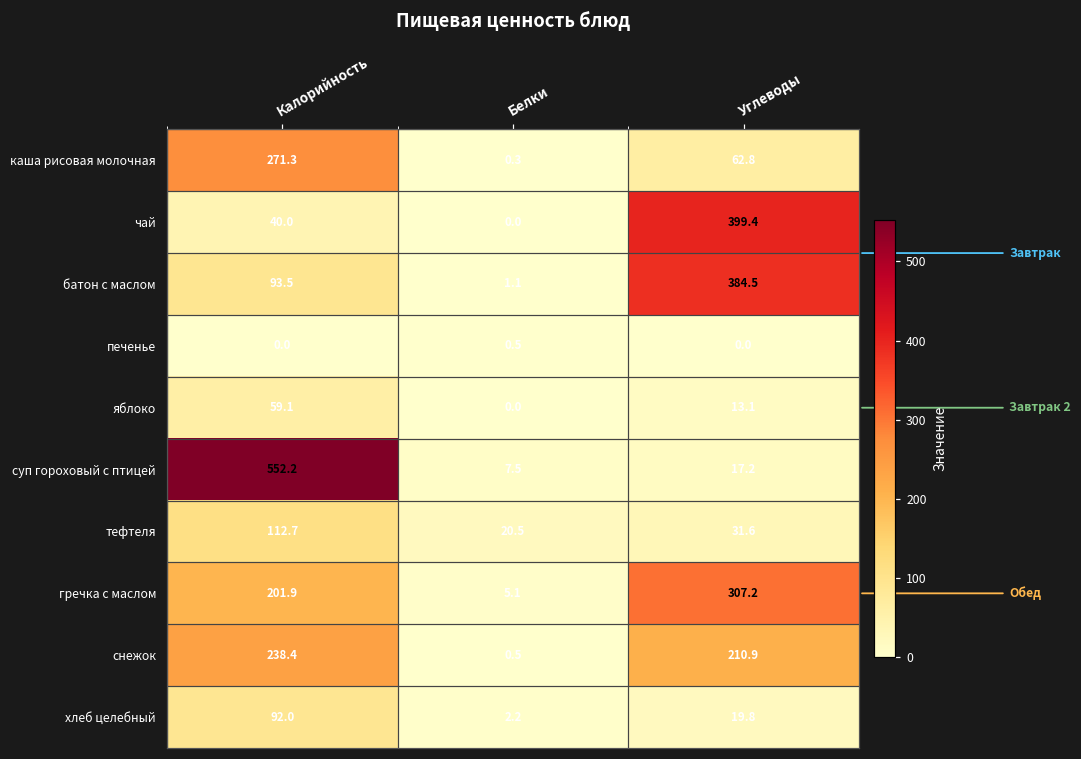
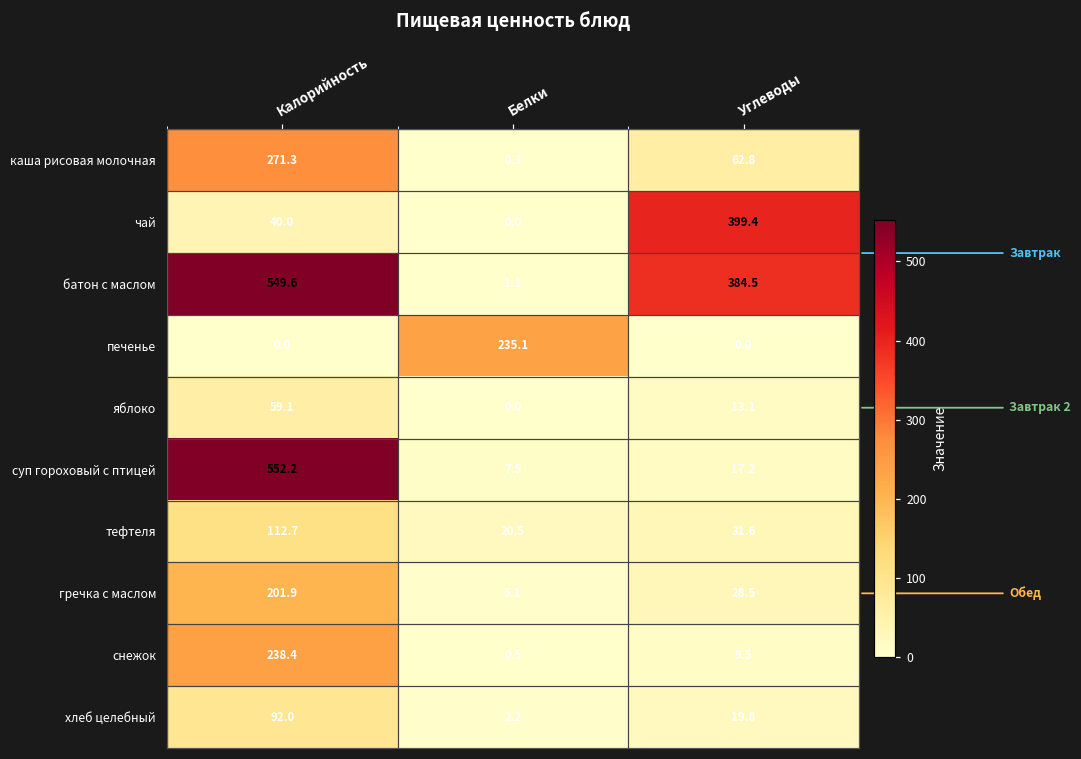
  {
    "каша рисовая молочная": {
      "Калорийность": 271.3,
      "Белки": 0.3,
      "Углеводы": 62.8
    },
    "чай": {
      "Калорийность": 40.0,
      "Белки": 0.0,
      "Углеводы": 399.4
    },
    "батон с маслом": {
-     "Калорийность": 93.5,
+     "Калорийность": 549.6,
      "Белки": 1.1,
      "Углеводы": 384.5
    },
    "печенье": {
      "Калорийность": 0.0,
-     "Белки": 0.5,
+     "Белки": 235.1,
      "Углеводы": 0.0
    },
    "яблоко": {
      "Калорийность": 59.1,
      "Белки": 0.0,
      "Углеводы": 13.1
    },
    "суп гороховый с птицей": {
      "Калорийность": 552.2,
      "Белки": 7.5,
      "Углеводы": 17.2
    },
    "тефтеля": {
      "Калорийность": 112.7,
      "Белки": 20.5,
      "Углеводы": 31.6
    },
    "гречка с маслом": {
      "Калорийность": 201.9,
      "Белки": 5.1,
-     "Углеводы": 307.2
+     "Углеводы": 28.5
    },
    "снежок": {
      "Калорийность": 238.4,
      "Белки": 0.5,
-     "Углеводы": 210.9
+     "Углеводы": 9.5
    },
    "хлеб целебный": {
      "Калорийность": 92.0,
      "Белки": 2.2,
      "Углеводы": 19.8
    }
  }
